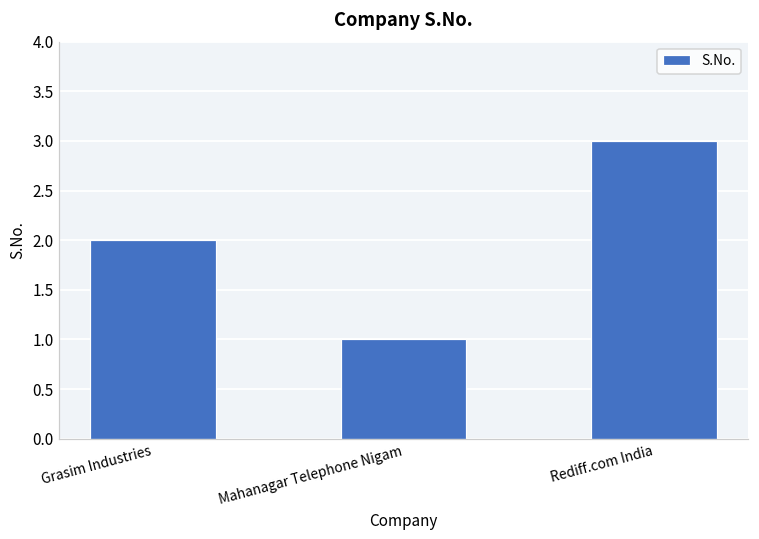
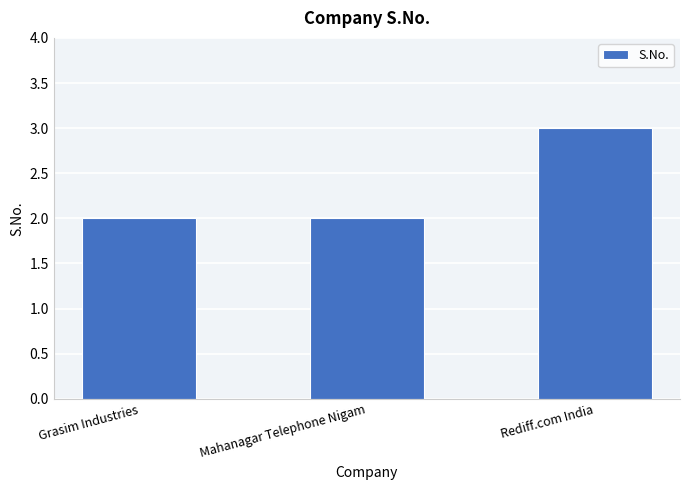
  {
    "Grasim Industries": 2,
-   "Mahanagar Telephone Nigam": 1,
+   "Mahanagar Telephone Nigam": 2,
    "Rediff.com India": 3
  }
